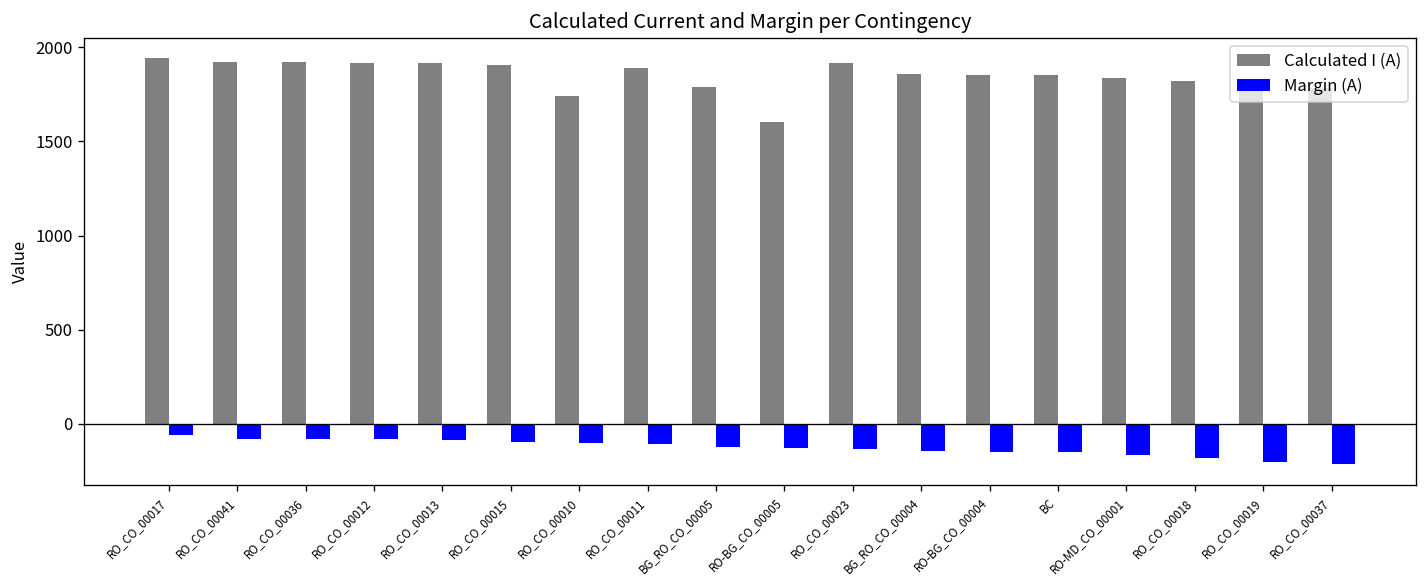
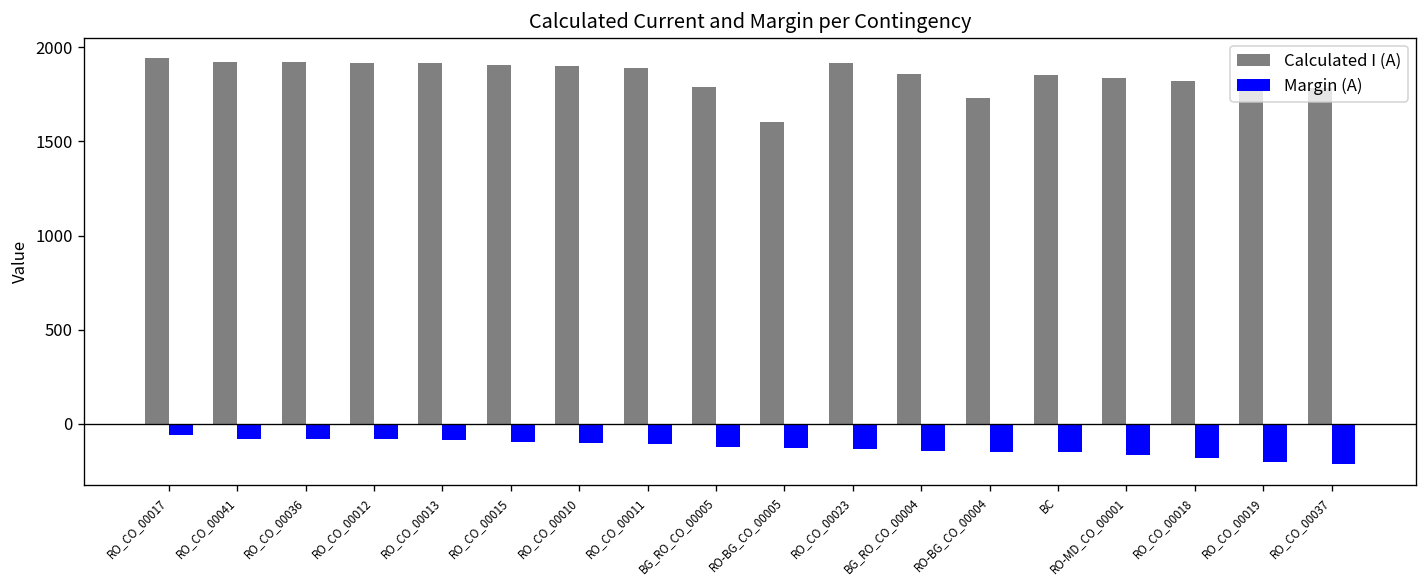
  {
    "Calculated I (A)": {
      "RO_CO_00017": 1940,
      "RO_CO_00041": 1920,
      "RO_CO_00036": 1920,
      "RO_CO_00012": 1920,
      "RO_CO_00013": 1920,
      "RO_CO_00015": 1910,
-     "RO_CO_00010": 1740,
+     "RO_CO_00010": 1900,
      "RO_CO_00011": 1890,
      "BG_RO_CO_00005": 1790,
      "RO-BG_CO_00005": 1600,
      "RO_CO_00023": 1920,
      "BG_RO_CO_00004": 1860,
-     "RO-BG_CO_00004": 1850,
+     "RO-BG_CO_00004": 1730,
      "BC": 1850,
      "RO-MD_CO_00001": 1840,
      "RO_CO_00018": 1820
    },
    "Margin (A)": {
      "RO_CO_00017": -60,
      "RO_CO_00041": -80,
      "RO_CO_00036": -80,
      "RO_CO_00012": -80,
      "RO_CO_00013": -90,
      "RO_CO_00015": -100,
      "RO_CO_00010": -100,
      "RO_CO_00011": -110,
      "BG_RO_CO_00005": -130,
      "RO-BG_CO_00005": -130,
      "RO_CO_00023": -140,
      "BG_RO_CO_00004": -140,
      "RO-BG_CO_00004": -150,
      "BC": -150,
      "RO-MD_CO_00001": -170,
      "RO_CO_00018": -180,
      "RO_CO_00019": -200,
      "RO_CO_00037": -220
    }
  }
